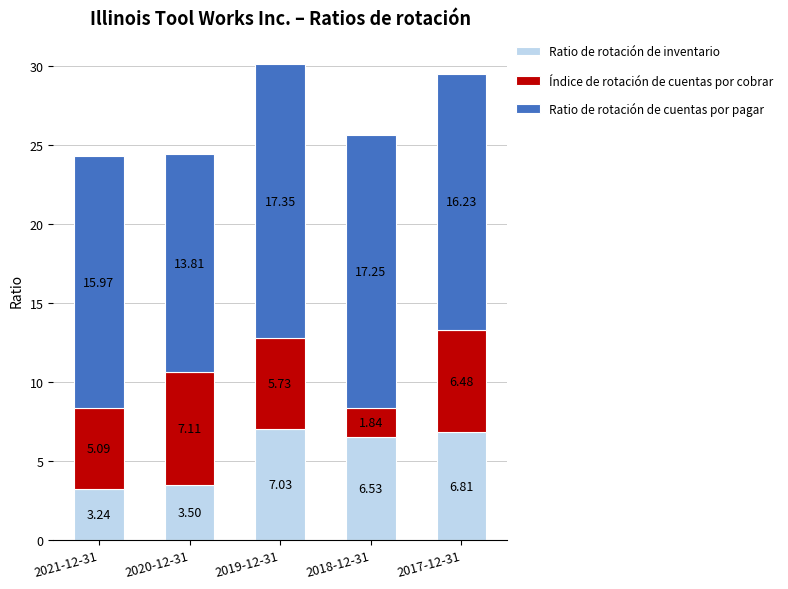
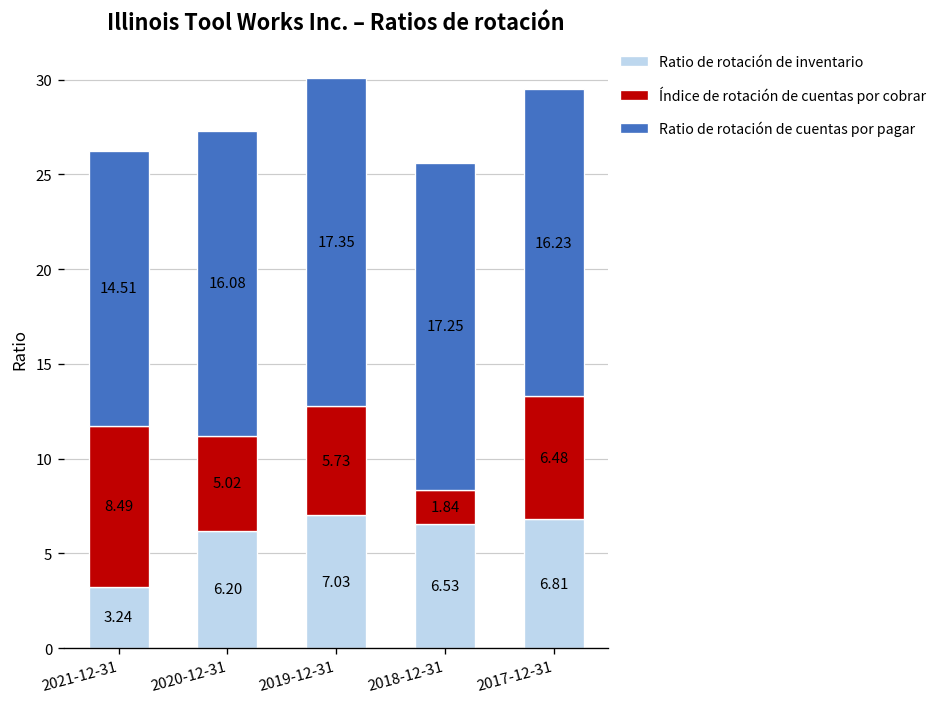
  {
    "Ratio de rotación de inventario": {
      "2021-12-31": 3.24,
-     "2020-12-31": 3.50,
+     "2020-12-31": 6.20,
      "2019-12-31": 7.03,
      "2018-12-31": 6.53,
      "2017-12-31": 6.81
    },
    "Índice de rotación de cuentas por cobrar": {
-     "2021-12-31": 5.09,
-     "2020-12-31": 7.11,
+     "2021-12-31": 8.49,
+     "2020-12-31": 5.02,
      "2019-12-31": 5.73,
      "2018-12-31": 1.84,
      "2017-12-31": 6.48
    },
    "Ratio de rotación de cuentas por pagar": {
-     "2021-12-31": 15.97,
-     "2020-12-31": 13.81,
+     "2021-12-31": 14.51,
+     "2020-12-31": 16.08,
      "2019-12-31": 17.35,
      "2018-12-31": 17.25,
      "2017-12-31": 16.23
    }
  }
